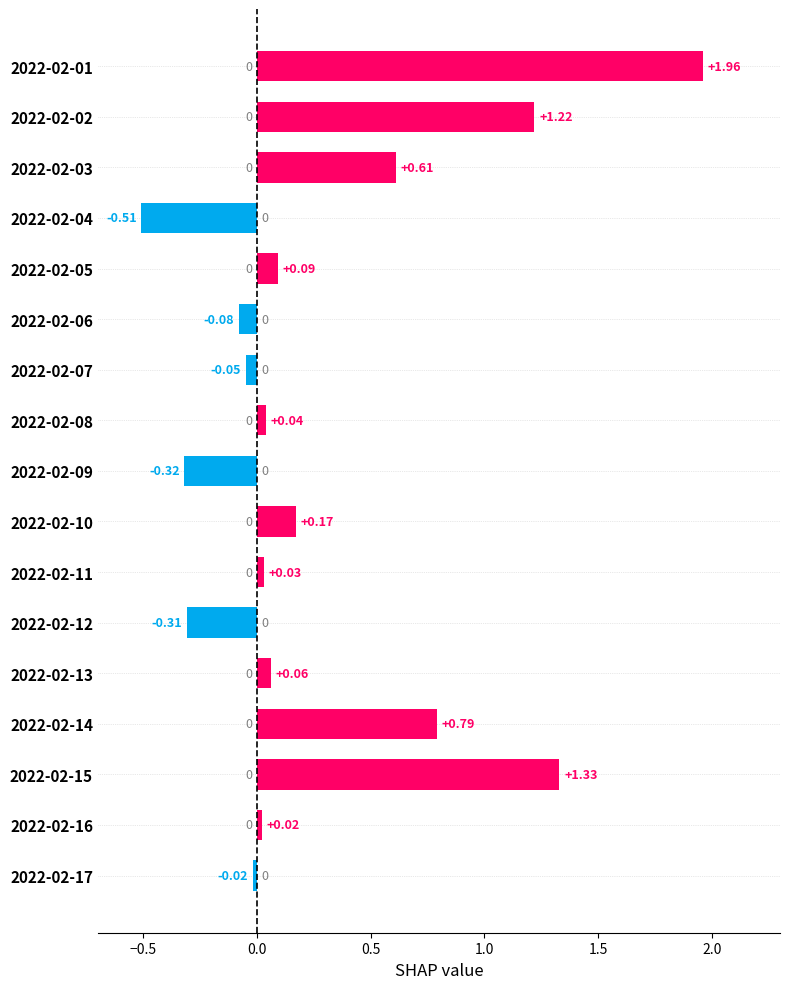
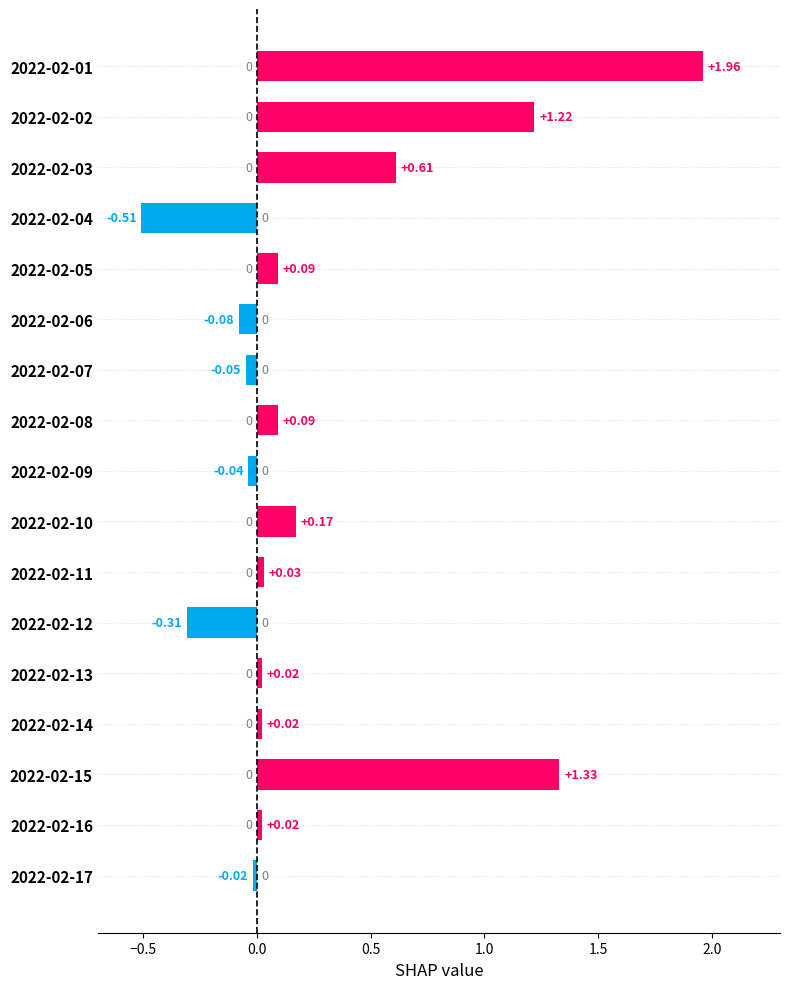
  {
    "2022-02-01": "+1.96",
    "2022-02-02": "+1.22",
    "2022-02-03": "+0.61",
    "2022-02-04": "-0.51",
    "2022-02-05": "+0.09",
    "2022-02-06": "-0.08",
    "2022-02-07": "0",
-   "2022-02-08": "+0.04",
-   "2022-02-09": "-0.32",
+   "2022-02-08": "+0.09",
+   "2022-02-09": "-0.04",
    "2022-02-10": "+0.17",
    "2022-02-11": "0",
    "2022-02-12": "-0.31",
-   "2022-02-13": "+0.06",
-   "2022-02-14": "+0.79",
+   "2022-02-13": "+0.02",
+   "2022-02-14": "+0.02",
    "2022-02-15": "+1.33",
    "2022-02-16": "0",
    "2022-02-17": "0"
  }
